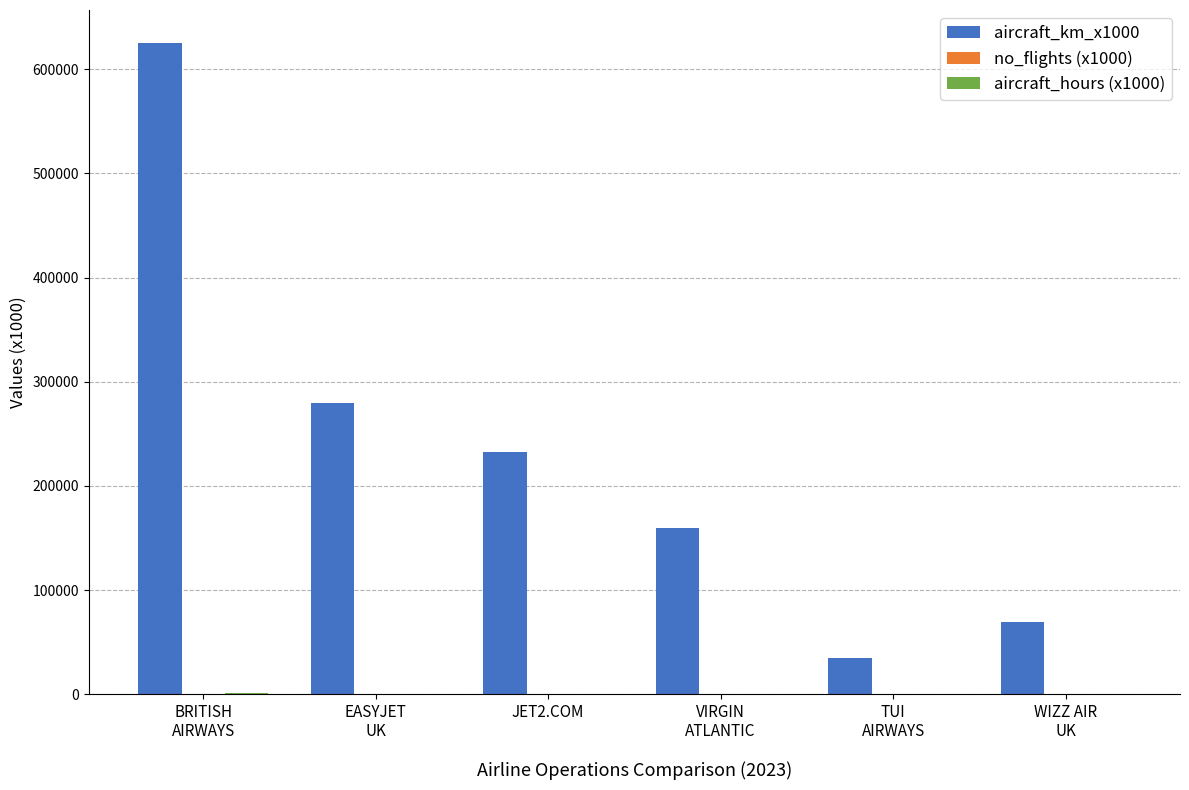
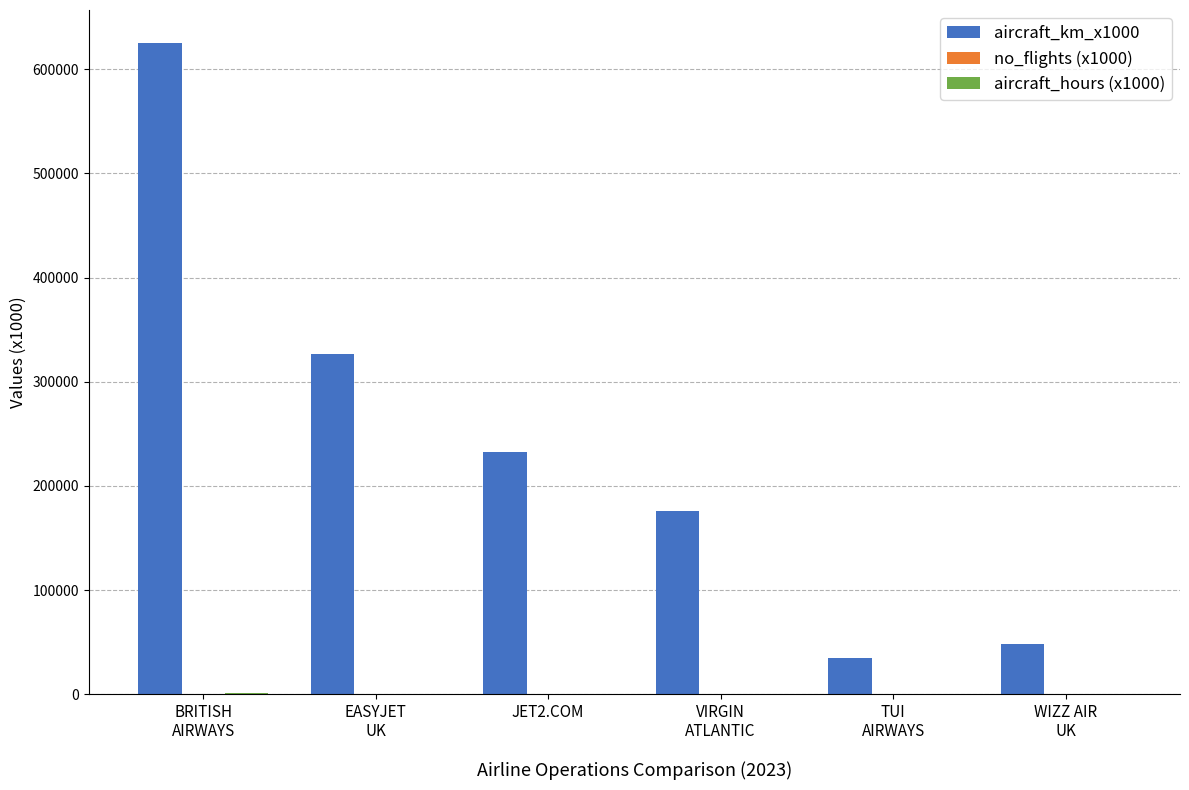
  {
    "aircraft_km_x1000": {
      "BRITISH AIRWAYS": 626000,
-     "EASYJET UK": 279000,
+     "EASYJET UK": 326000,
      "JET2.COM": 233000,
-     "VIRGIN ATLANTIC": 159000,
+     "VIRGIN ATLANTIC": 176000,
      "TUI AIRWAYS": 35000,
-     "WIZZ AIR UK": 70000
+     "WIZZ AIR UK": 48000
    }
  }
